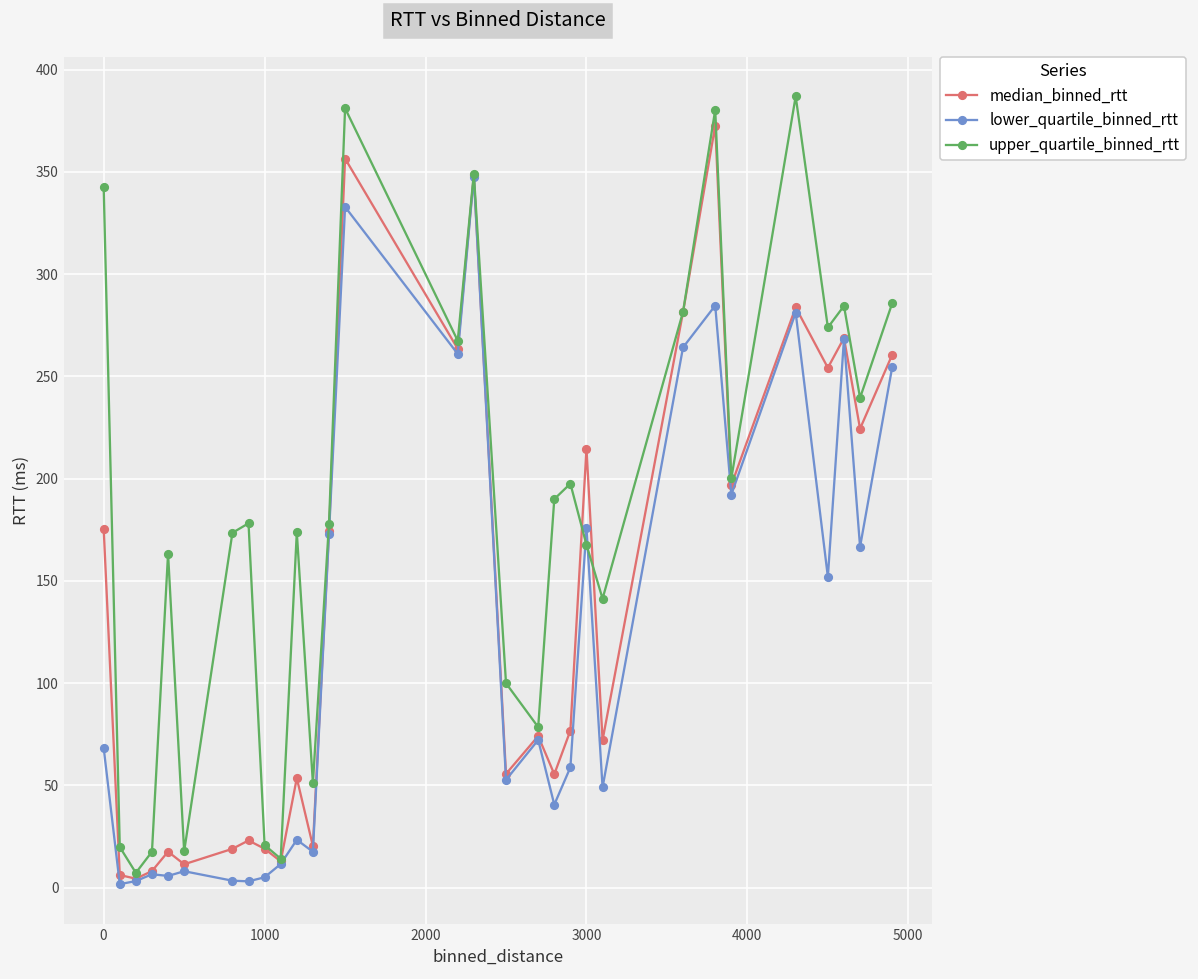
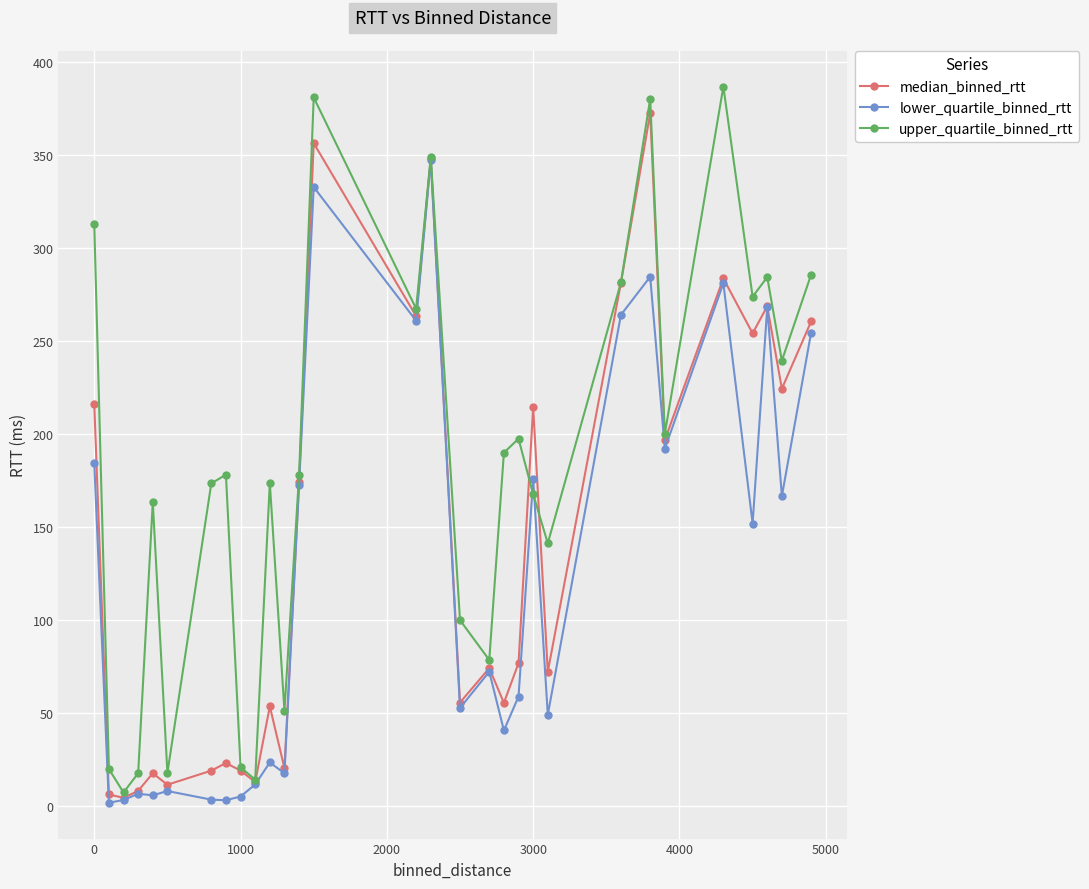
  {
    "median_binned_rtt": {
-     "0": 175,
+     "0": 216,
      "1000": 19,
      "3000": 215
    },
    "lower_quartile_binned_rtt": {
-     "0": 68,
+     "0": 185,
      "1000": 5,
      "3000": 176
    },
    "upper_quartile_binned_rtt": {
-     "0": 343,
+     "0": 313,
      "1000": 21,
      "3000": 168
    }
  }
